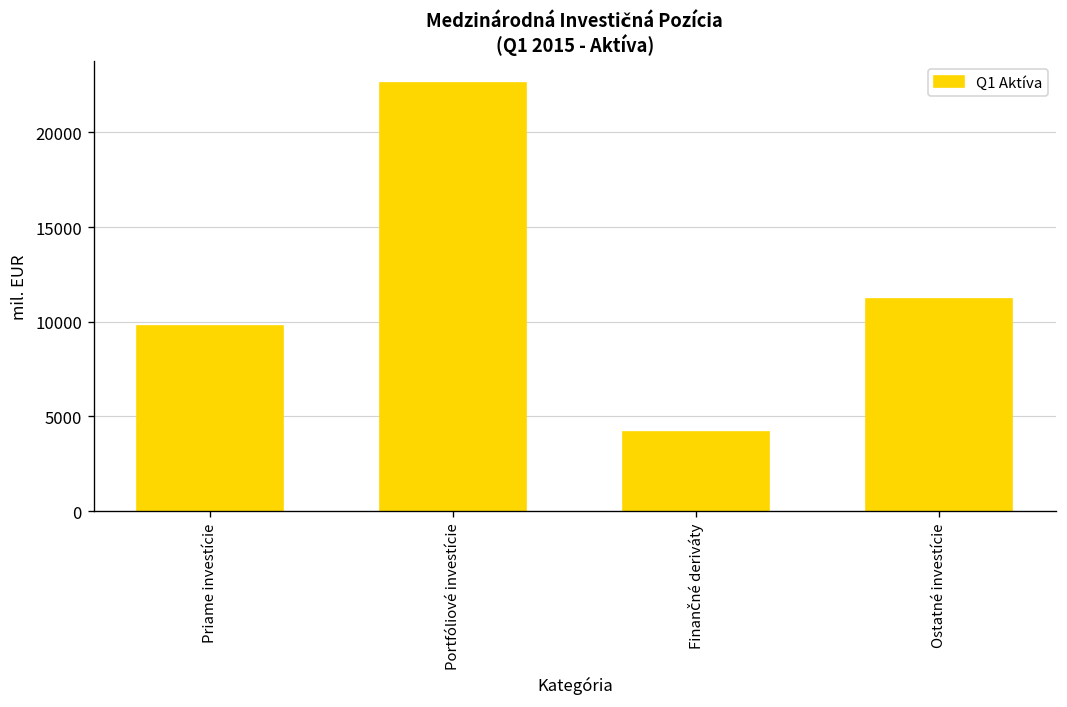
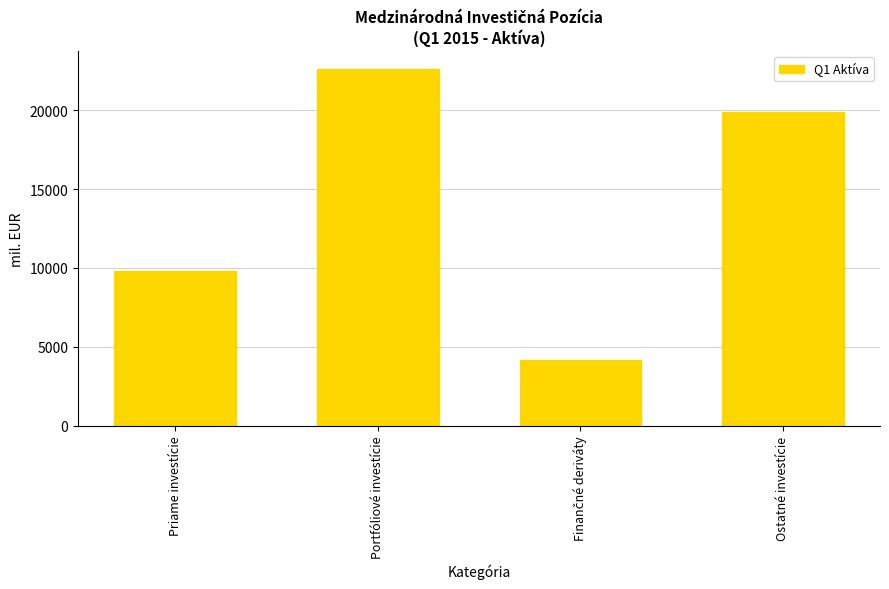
  {
    "Priame investície": 9800,
    "Portfóliové investície": 22600,
    "Finančné deriváty": 4200,
-   "Ostatné investície": 11200
+   "Ostatné investície": 19900
  }
